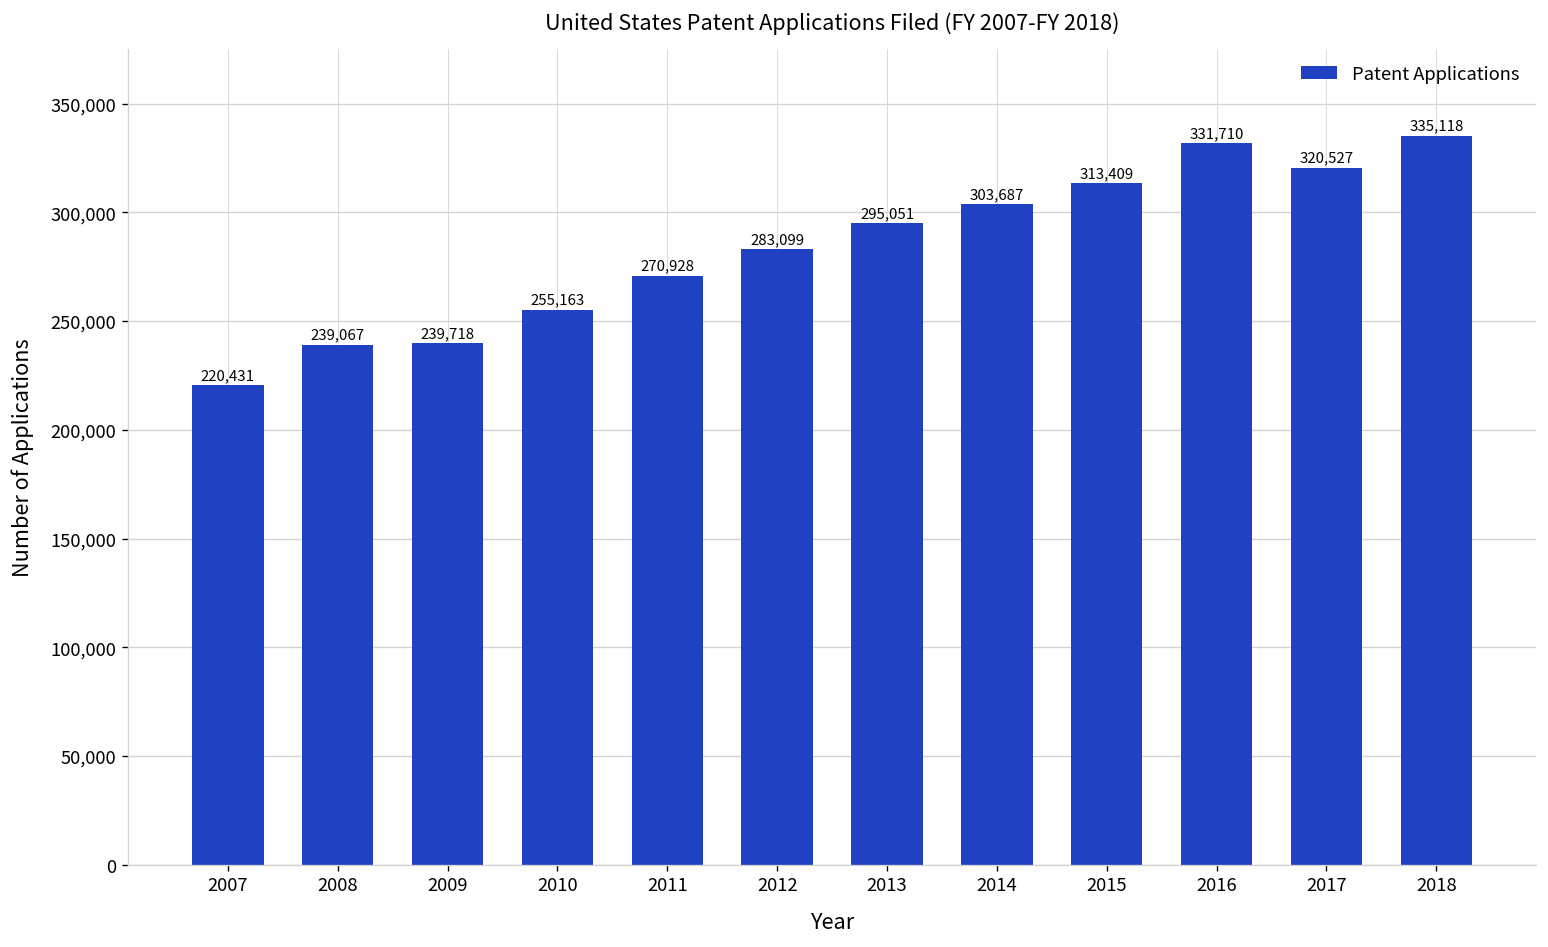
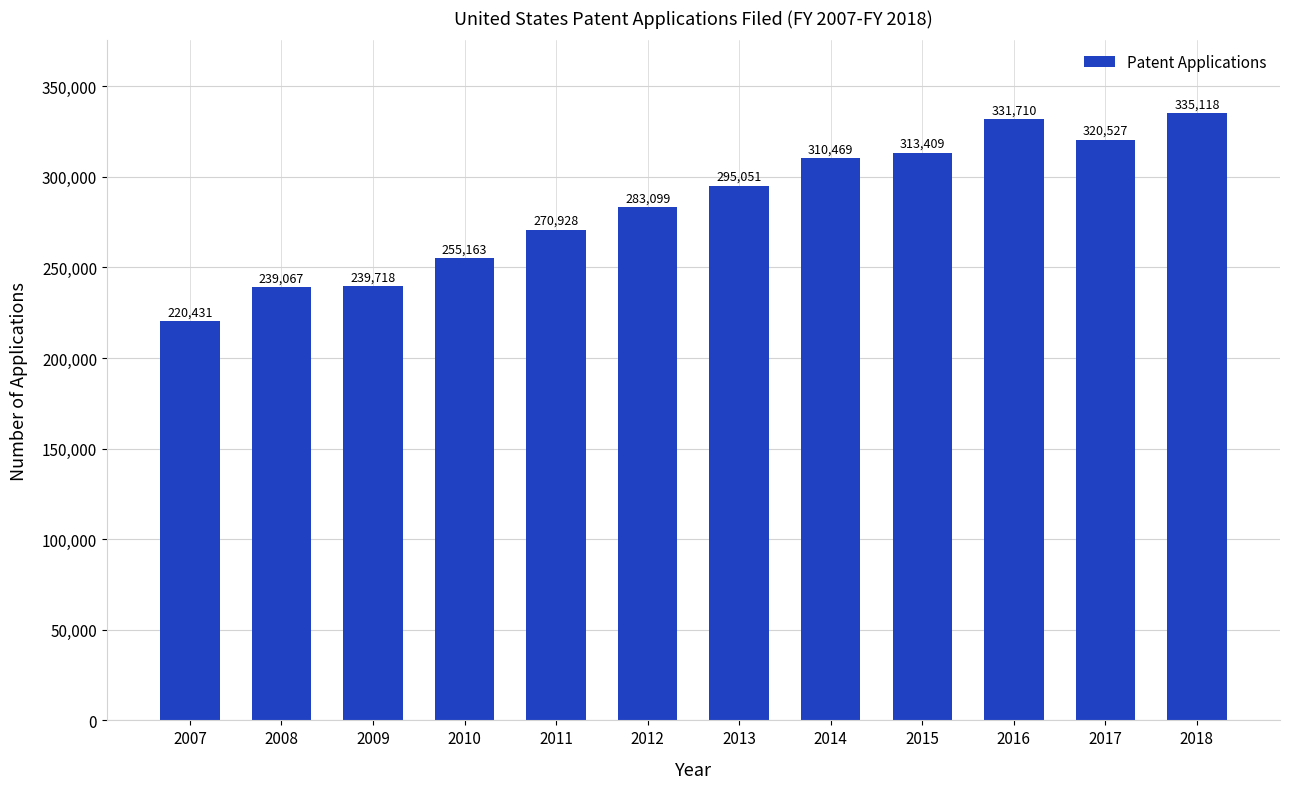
  {
    "2007": "220,431",
    "2008": "239,067",
    "2009": "239,718",
    "2010": "255,163",
    "2011": "270,928",
    "2012": "283,099",
    "2013": "295,051",
-   "2014": "303,687",
+   "2014": "310,469",
    "2015": "313,409",
    "2016": "331,710",
    "2017": "320,527",
    "2018": "335,118"
  }
